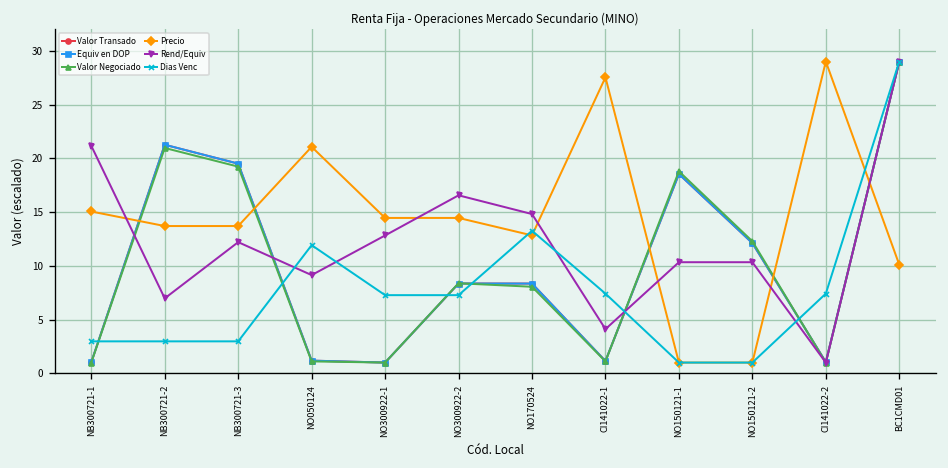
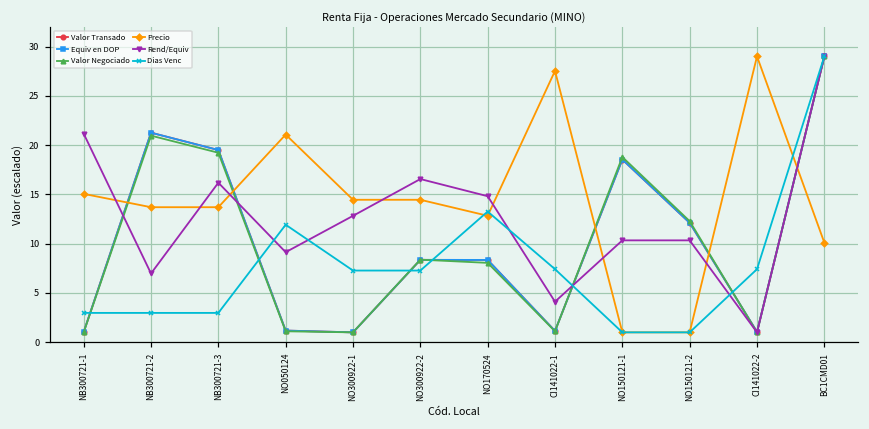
  {
    "Valor Negociado": {
      "NB300721-2": 21,
      "NO170524": 8
    },
    "Precio": {
      "NB300721-1": 15,
      "NB300721-2": 14,
      "NB300721-3": 14,
      "NO050124": 21,
      "NO300922-1": 14,
      "NO300922-2": 14,
      "NO170524": 13,
      "CI141022-1": 28,
      "CI141022-2": 29,
      "BC1CMD01": 10
    },
    "Rend/Equiv": {
      "NB300721-1": 21,
      "NB300721-2": 7,
-     "NB300721-3": 12,
+     "NB300721-3": 16,
      "NO050124": 9,
      "NO300922-1": 13,
      "NO300922-2": 17,
      "NO170524": 15,
      "CI141022-1": 4,
      "NO150121-1": 10,
      "NO150121-2": 10
    }
  }
